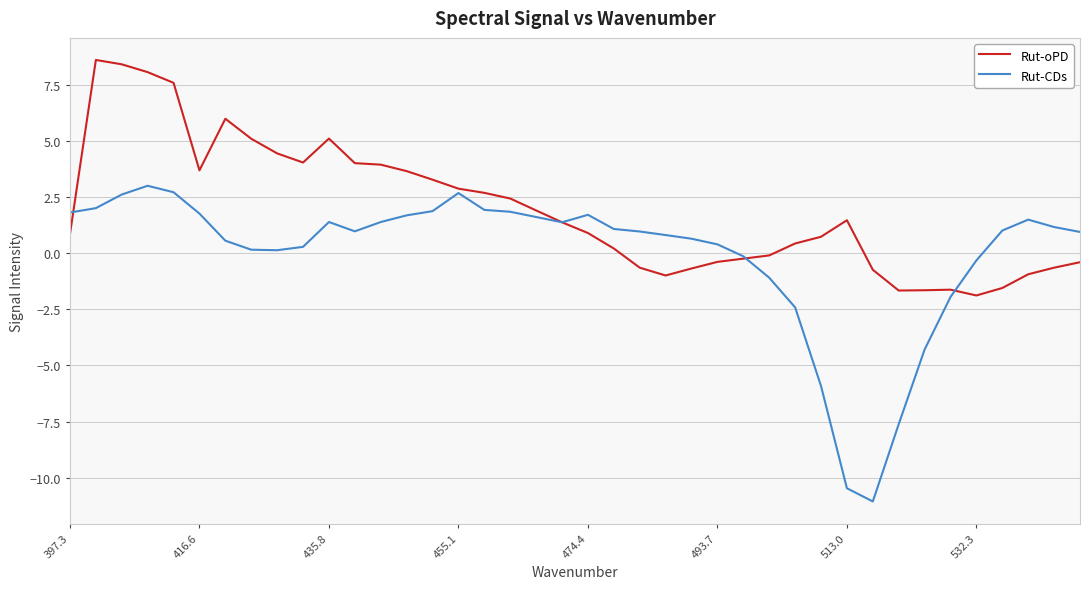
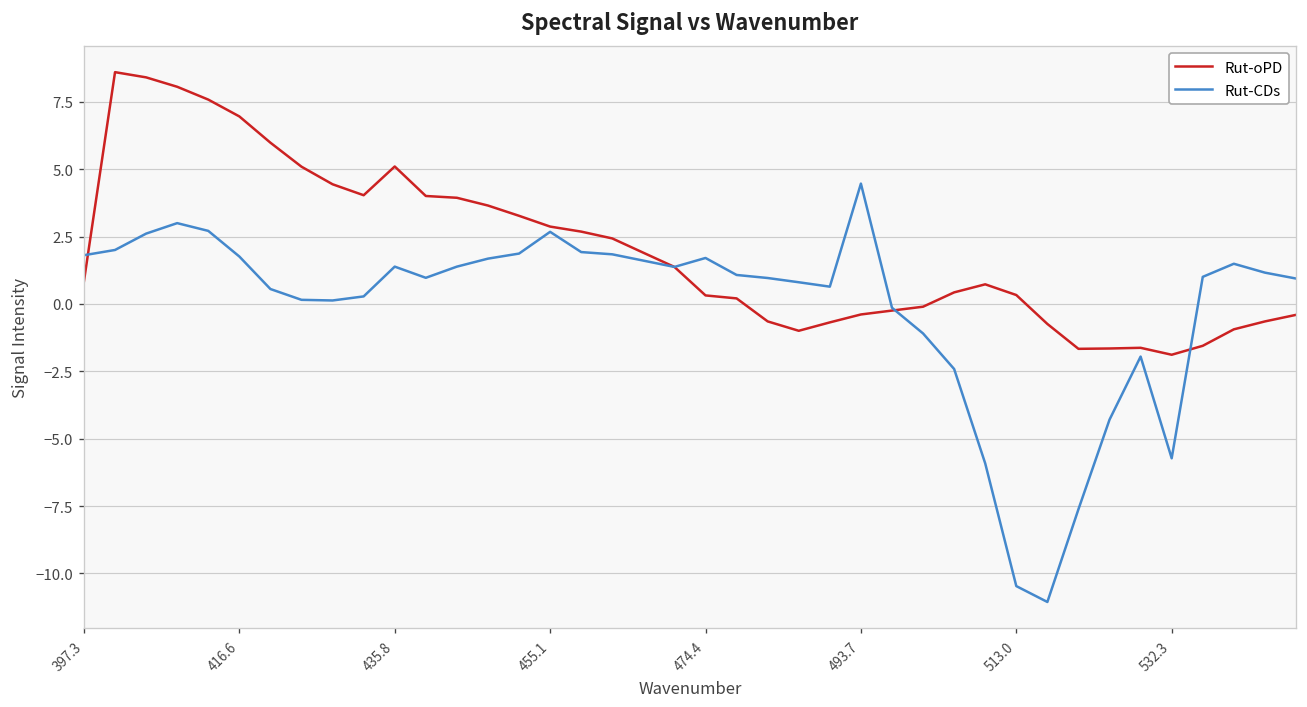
  {
    "Rut-oPD": {
      "397.3": 0.8,
-     "416.6": 3.7,
+     "416.6": 7.0,
      "435.8": 5.1,
      "455.1": 2.9,
-     "474.4": 0.9,
+     "474.4": 0.3,
      "493.7": -0.4,
-     "513.0": 1.5,
+     "513.0": 0.3,
      "532.3": -1.9
    },
    "Rut-CDs": {
      "397.3": 1.8,
      "416.6": 1.8,
      "435.8": 1.4,
      "455.1": 2.7,
      "474.4": 1.7,
-     "493.7": 0.4,
+     "493.7": 4.5,
      "513.0": -10.5,
-     "532.3": -0.3
+     "532.3": -5.7
    }
  }
